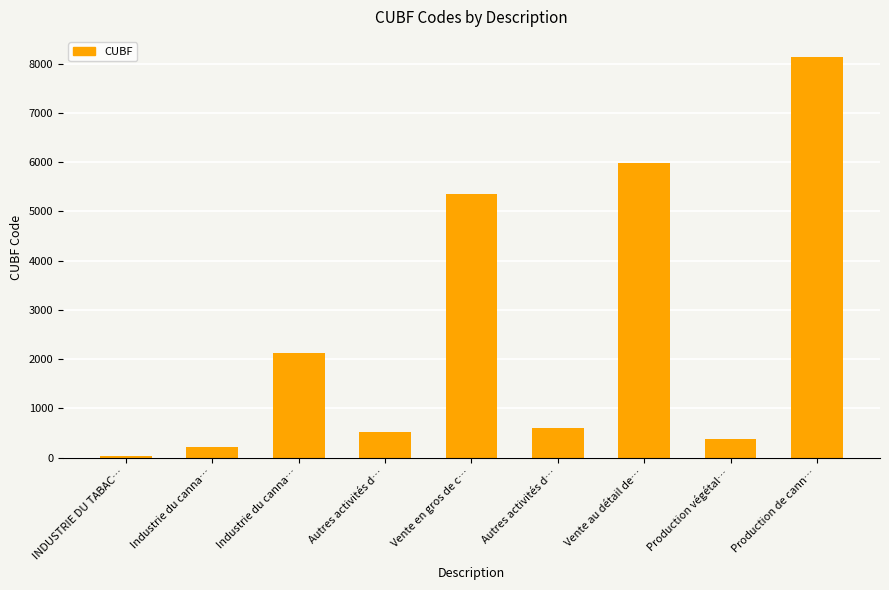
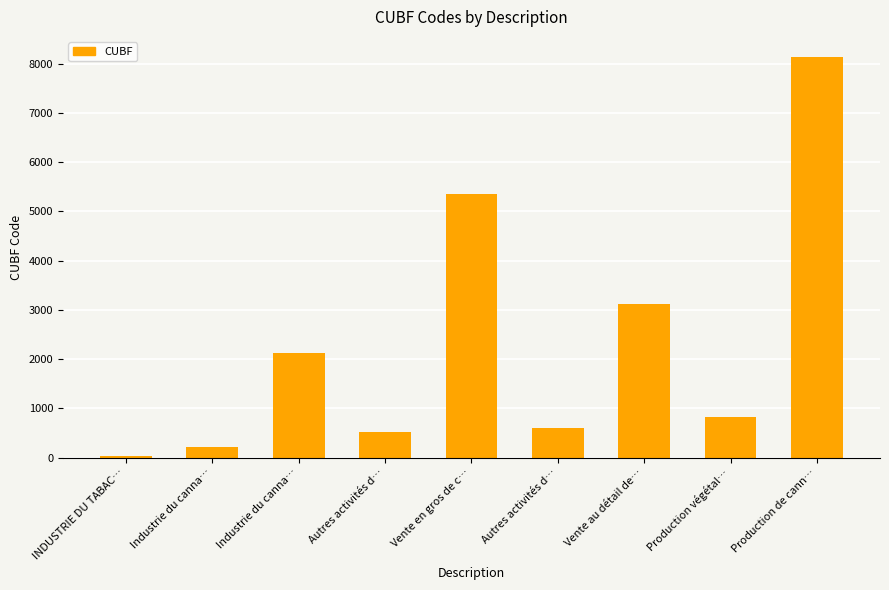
  {
    "Vente en gros de c…": 5400,
-   "Vente au détail de…": 6000,
-   "Production végétal…": 400,
+   "Vente au détail de…": 3100,
+   "Production végétal…": 800,
    "Production de cann…": 8100
  }
